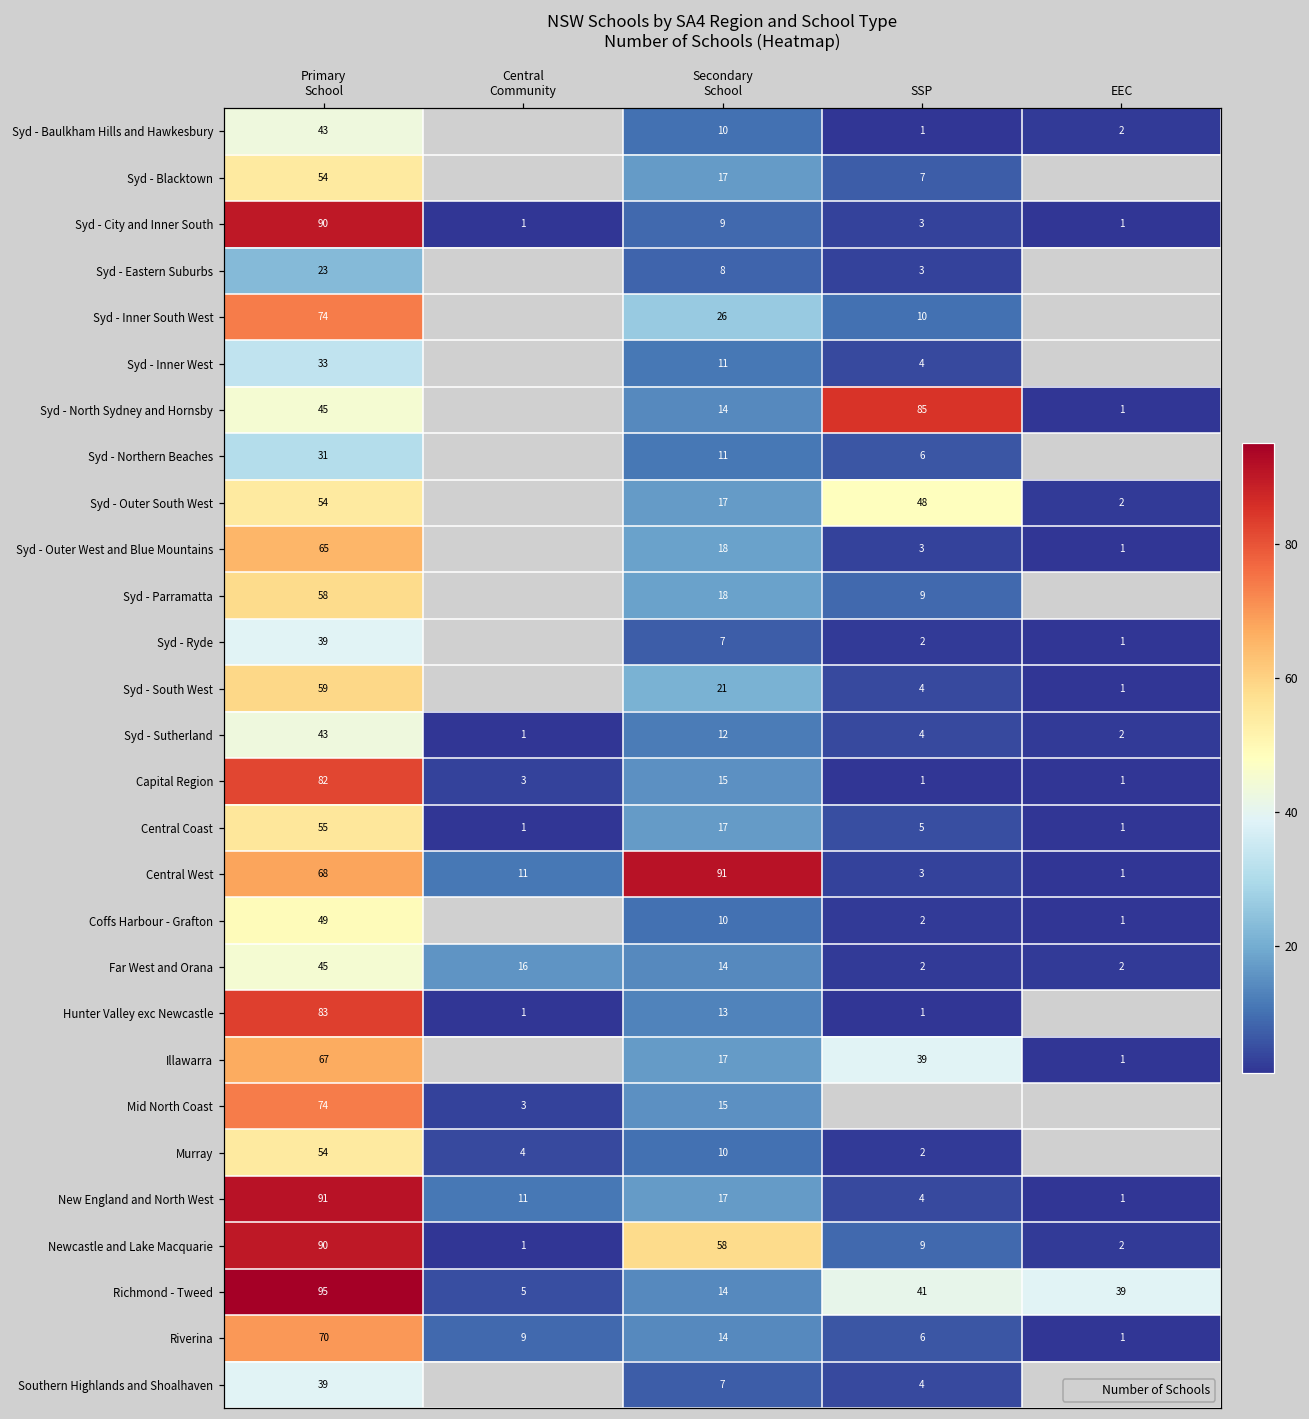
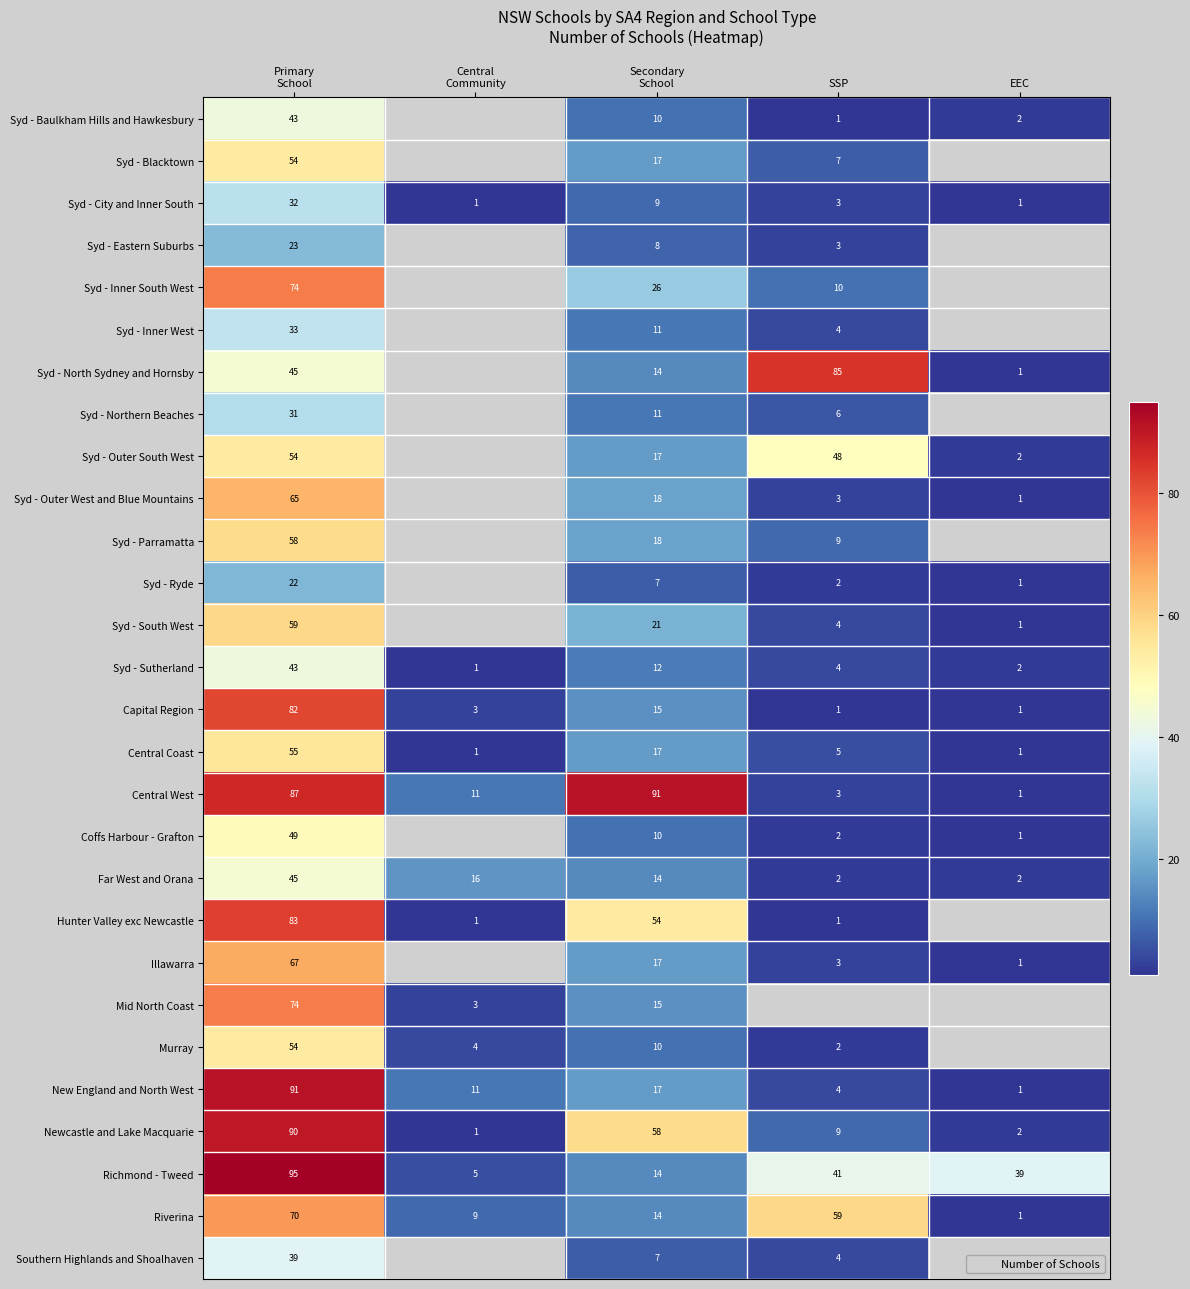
  {
    "Syd - Baulkham Hills and Hawkesbury": {
      "Primary School": 43,
      "Secondary School": 10,
      "SSP": 1,
      "EEC": 2
    },
    "Syd - Blacktown": {
      "Primary School": 54,
      "Secondary School": 17,
      "SSP": 7
    },
    "Syd - City and Inner South": {
-     "Primary School": 90,
+     "Primary School": 32,
      "Central Community": 1,
      "Secondary School": 9,
      "SSP": 3,
      "EEC": 1
    },
    "Syd - Eastern Suburbs": {
      "Primary School": 23,
      "Secondary School": 8,
      "SSP": 3
    },
    "Syd - Inner South West": {
      "Primary School": 74,
      "Secondary School": 26,
      "SSP": 10
    },
    "Syd - Inner West": {
      "Primary School": 33,
      "Secondary School": 11,
      "SSP": 4
    },
    "Syd - North Sydney and Hornsby": {
      "Primary School": 45,
      "Secondary School": 14,
      "SSP": 85,
      "EEC": 1
    },
    "Syd - Northern Beaches": {
      "Primary School": 31,
      "Secondary School": 11,
      "SSP": 6
    },
    "Syd - Outer South West": {
      "Primary School": 54,
      "Secondary School": 17,
      "SSP": 48,
      "EEC": 2
    },
    "Syd - Outer West and Blue Mountains": {
      "Primary School": 65,
      "Secondary School": 18,
      "SSP": 3,
      "EEC": 1
    },
    "Syd - Parramatta": {
      "Primary School": 58,
      "Secondary School": 18,
      "SSP": 9
    },
    "Syd - Ryde": {
-     "Primary School": 39,
+     "Primary School": 22,
      "Secondary School": 7,
      "SSP": 2,
      "EEC": 1
    },
    "Syd - South West": {
      "Primary School": 59,
      "Secondary School": 21,
      "SSP": 4,
      "EEC": 1
    },
    "Syd - Sutherland": {
      "Primary School": 43,
      "Central Community": 1,
      "Secondary School": 12,
      "SSP": 4,
      "EEC": 2
    },
    "Capital Region": {
      "Primary School": 82,
      "Central Community": 3,
      "Secondary School": 15,
      "SSP": 1,
      "EEC": 1
    },
    "Central Coast": {
      "Primary School": 55,
      "Central Community": 1,
      "Secondary School": 17,
      "SSP": 5,
      "EEC": 1
    },
    "Central West": {
-     "Primary School": 68,
+     "Primary School": 87,
      "Central Community": 11,
      "Secondary School": 91,
      "SSP": 3,
      "EEC": 1
    },
    "Coffs Harbour - Grafton": {
      "Primary School": 49,
      "Secondary School": 10,
      "SSP": 2,
      "EEC": 1
    },
    "Far West and Orana": {
      "Primary School": 45,
      "Central Community": 16,
      "Secondary School": 14,
      "SSP": 2,
      "EEC": 2
    },
    "Hunter Valley exc Newcastle": {
      "Primary School": 83,
      "Central Community": 1,
-     "Secondary School": 13,
+     "Secondary School": 54,
      "SSP": 1
    },
    "Illawarra": {
      "Primary School": 67,
      "Secondary School": 17,
-     "SSP": 39,
+     "SSP": 3,
      "EEC": 1
    },
    "Mid North Coast": {
      "Primary School": 74,
      "Central Community": 3,
      "Secondary School": 15
    },
    "Murray": {
      "Primary School": 54,
      "Central Community": 4,
      "Secondary School": 10,
      "SSP": 2
    },
    "New England and North West": {
      "Primary School": 91,
      "Central Community": 11,
      "Secondary School": 17,
      "SSP": 4,
      "EEC": 1
    },
    "Newcastle and Lake Macquarie": {
      "Primary School": 90,
      "Central Community": 1,
      "Secondary School": 58,
      "SSP": 9,
      "EEC": 2
    },
    "Richmond - Tweed": {
      "Primary School": 95,
      "Central Community": 5,
      "Secondary School": 14,
      "SSP": 41,
      "EEC": 39
    },
    "Riverina": {
      "Primary School": 70,
      "Central Community": 9,
      "Secondary School": 14,
-     "SSP": 6,
+     "SSP": 59,
      "EEC": 1
    },
    "Southern Highlands and Shoalhaven": {
      "Primary School": 39,
      "Secondary School": 7,
      "SSP": 4
    }
  }
